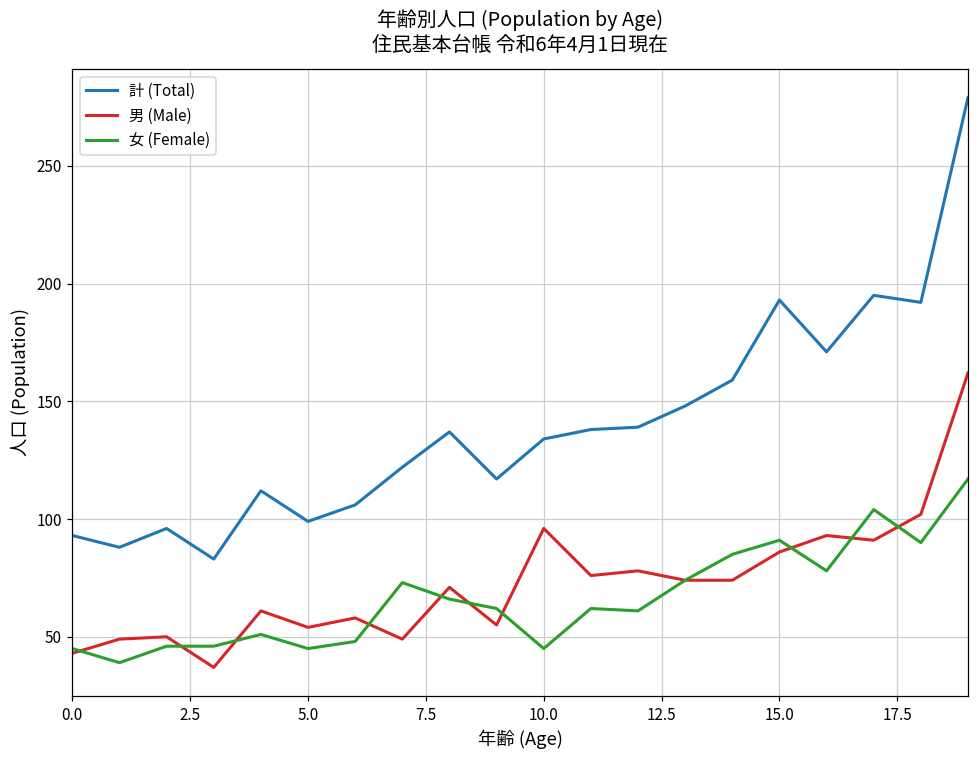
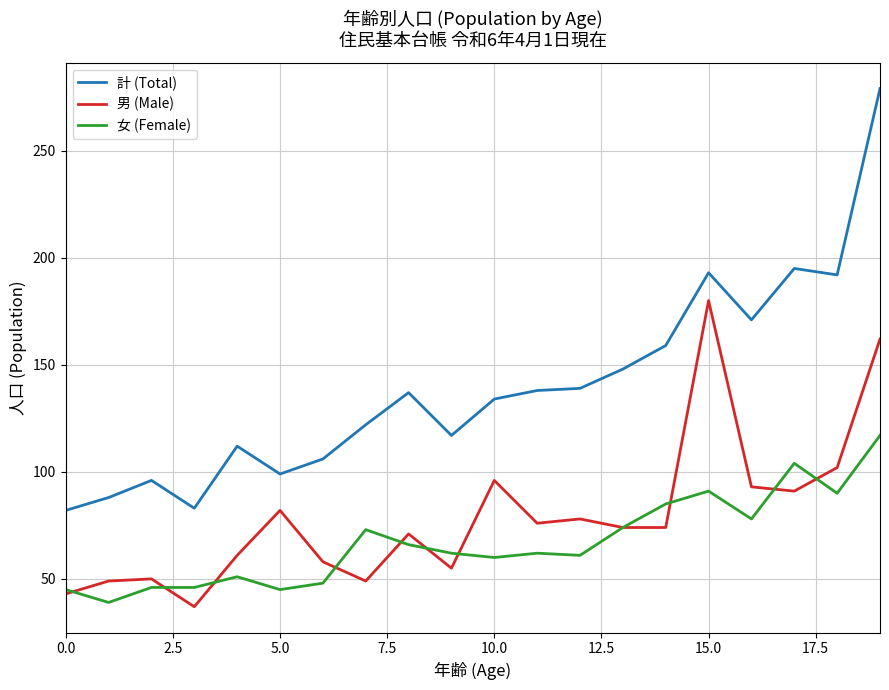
  {
    "計 (Total)": {
-     "0.0": 93,
+     "0.0": 82,
      "5.0": 99,
      "10.0": 134,
      "15.0": 193
    },
    "男 (Male)": {
      "0.0": 43,
-     "5.0": 54,
+     "5.0": 82,
      "10.0": 96,
-     "15.0": 86
+     "15.0": 180
    },
    "女 (Female)": {
      "0.0": 45,
      "5.0": 45,
-     "10.0": 45,
+     "10.0": 60,
      "15.0": 91
    }
  }
